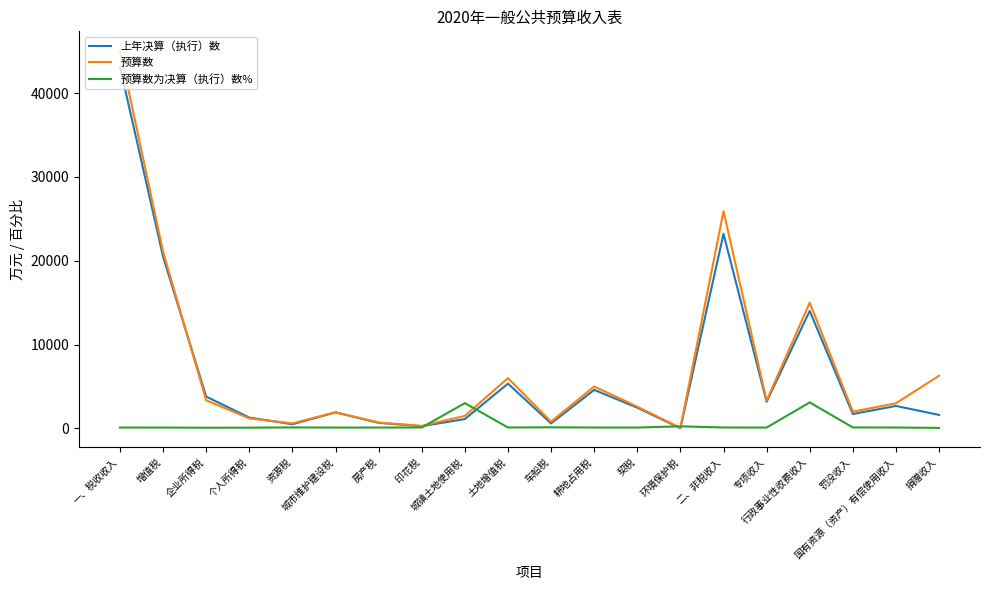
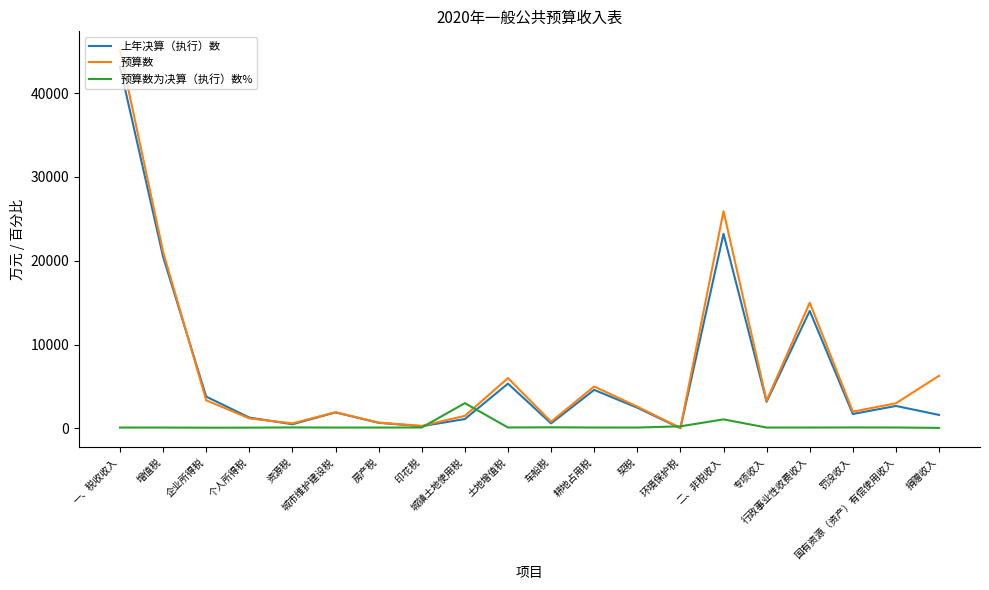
  {
    "上年决算（执行）数": {
      "增值税": 20000,
      "企业所得税": 4000,
      "城镇土地使用税": 1000,
      "土地增值税": 5000,
      "耕地占用税": 5000,
      "二、非税收入": 23000,
      "行政事业性收费收入": 14000,
      "国有资源（资产）有偿使用收入": 3000,
      "捐赠收入": 2000
    },
    "预算数": {
      "增值税": 21000,
      "企业所得税": 3000,
      "城镇土地使用税": 2000,
      "土地增值税": 6000,
      "耕地占用税": 5000,
      "二、非税收入": 26000,
      "行政事业性收费收入": 15000,
      "国有资源（资产）有偿使用收入": 3000,
      "捐赠收入": 6000
    },
    "预算数为决算（执行）数%": {
      "一、税收收入": 0,
      "增值税": 0,
      "企业所得税": 0,
      "个人所得税": 0,
      "资源税": 0,
      "城市维护建设税": 0,
      "房产税": 0,
      "城镇土地使用税": 3000,
      "土地增值税": 0,
      "车船税": 0,
      "耕地占用税": 0,
      "契税": 0,
-     "二、非税收入": 0,
+     "二、非税收入": 1000,
      "专项收入": 0,
-     "行政事业性收费收入": 3000,
+     "行政事业性收费收入": 0,
      "罚没收入": 0,
      "国有资源（资产）有偿使用收入": 0,
      "捐赠收入": 0
    }
  }
